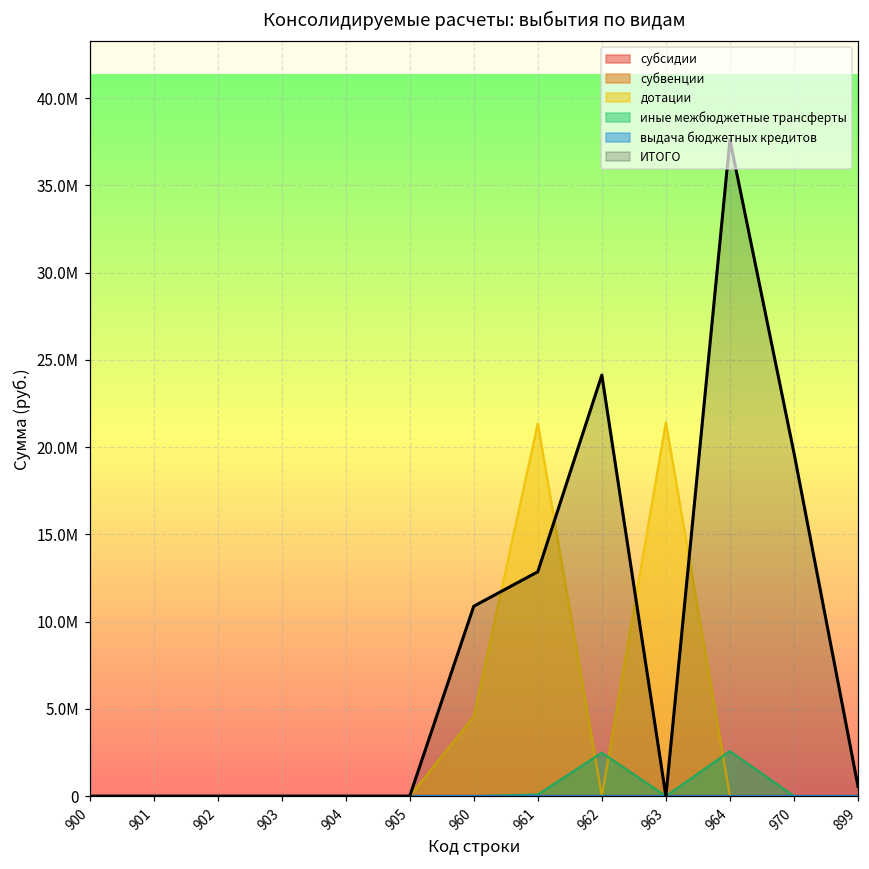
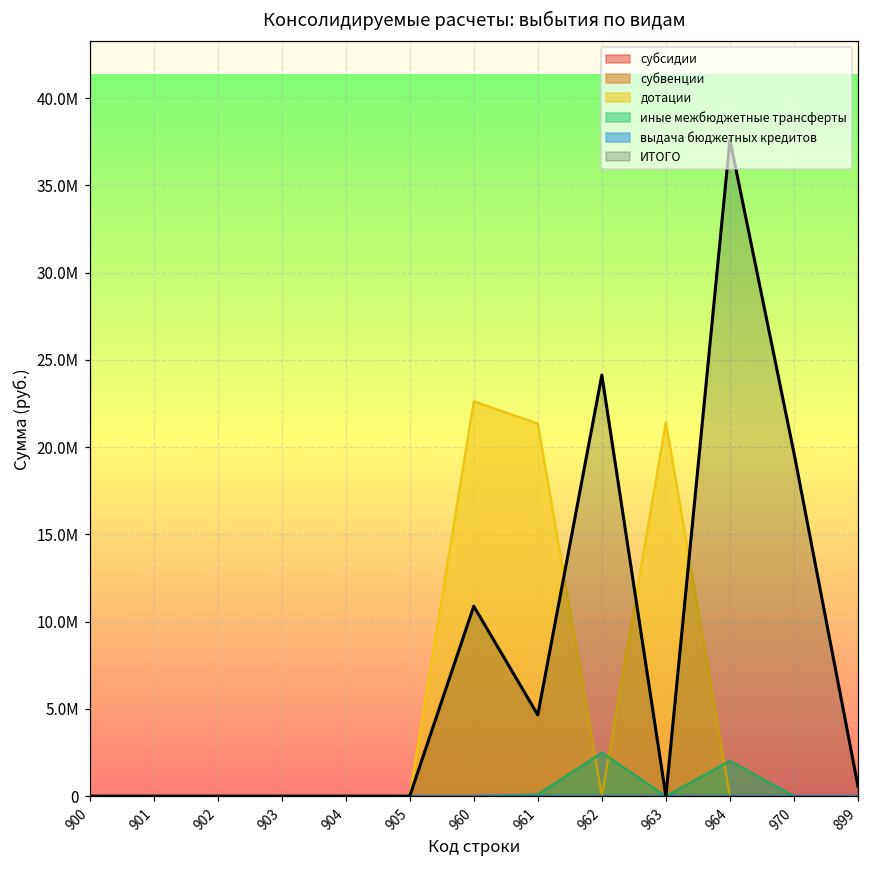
  {
    "дотации": {
-     "960": 4600000,
+     "960": 22600000,
      "961": 21400000,
      "963": 21400000
    },
    "иные межбюджетные трансферты": {
      "962": 2500000,
-     "964": 2600000
+     "964": 2000000
    },
    "ИТОГО": {
      "960": 10900000,
-     "961": 12900000,
+     "961": 4700000,
      "962": 24100000,
      "970": 19700000,
      "899": 600000
    }
  }
